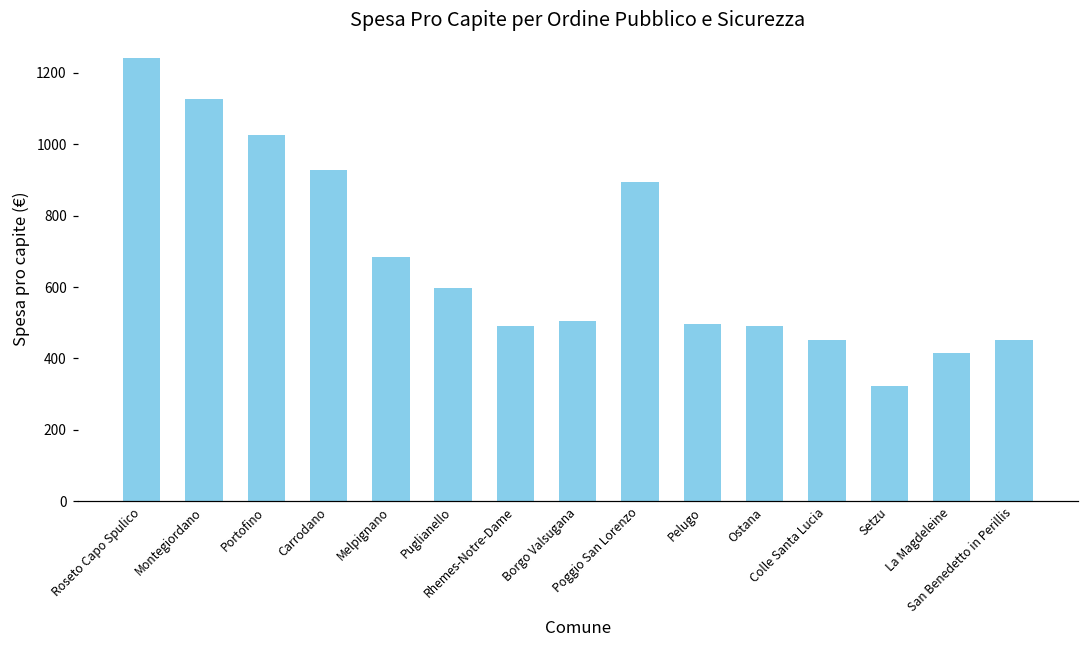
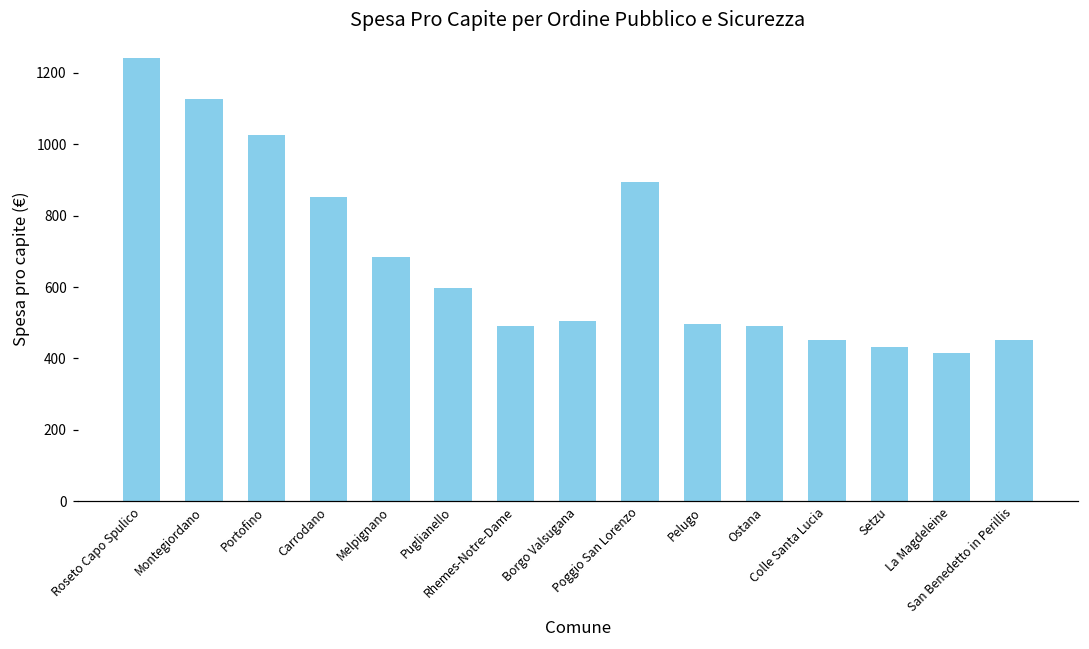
  {
    "Roseto Capo Spulico": 1240,
    "Montegiordano": 1130,
    "Portofino": 1020,
-   "Carrodano": 930,
+   "Carrodano": 850,
    "Melpignano": 680,
    "Puglianello": 600,
    "Rhemes-Notre-Dame": 490,
    "Borgo Valsugana": 500,
    "Poggio San Lorenzo": 890,
    "Pelugo": 500,
    "Ostana": 490,
    "Colle Santa Lucia": 450,
-   "Setzu": 320,
+   "Setzu": 430,
    "La Magdeleine": 410,
    "San Benedetto in Perillis": 450
  }
